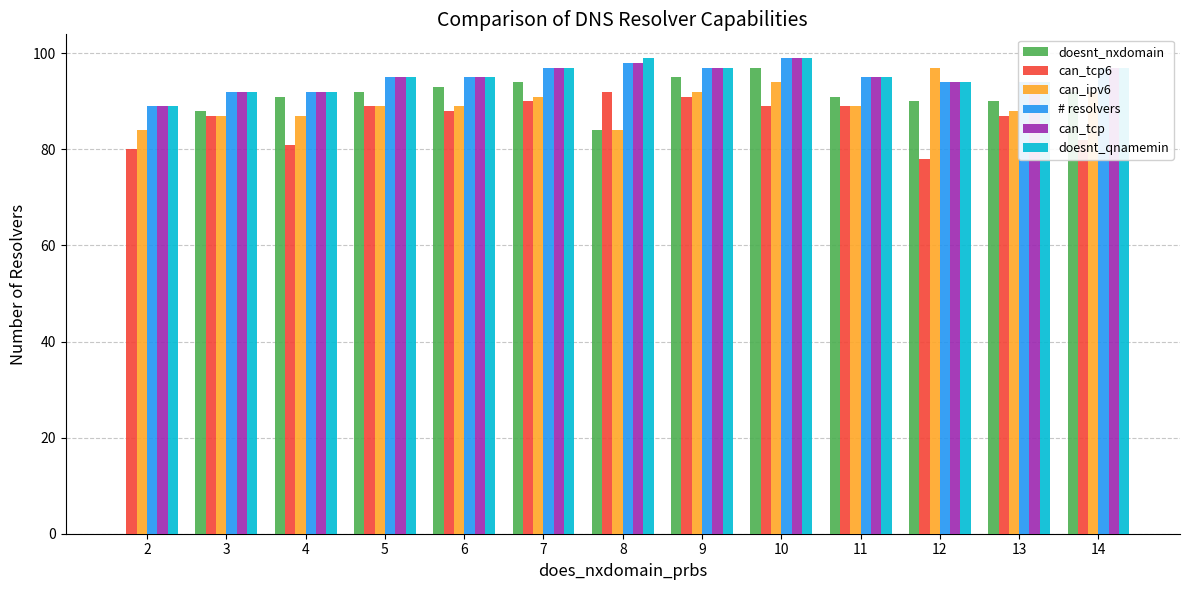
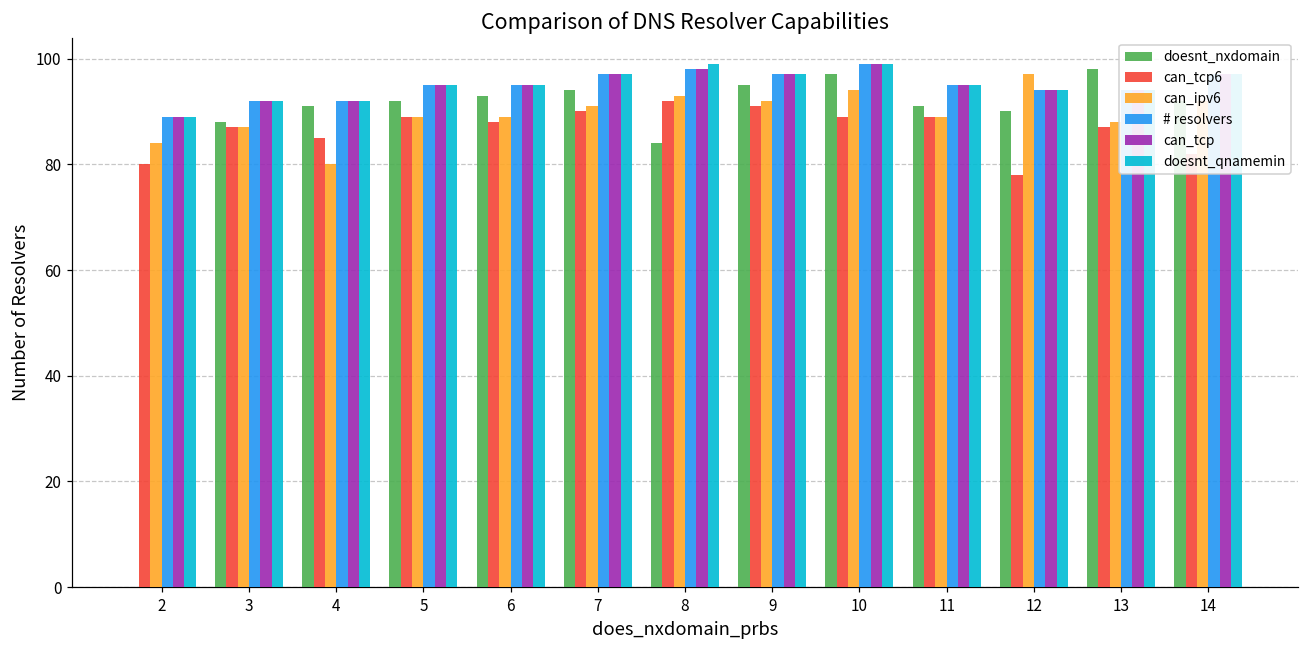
  {
    "doesnt_nxdomain": {
      "2": 0,
      "3": 88,
      "4": 91,
      "5": 92,
      "6": 93,
      "7": 94,
      "8": 84,
      "9": 95,
      "10": 97,
      "11": 91,
      "12": 90,
-     "13": 90
+     "13": 98
    },
    "can_tcp6": {
      "2": 80,
      "3": 87,
-     "4": 81,
+     "4": 85,
      "5": 89,
      "6": 88,
      "7": 90,
      "8": 92,
      "9": 91,
      "10": 89,
      "11": 89,
      "12": 78,
      "13": 87
    },
    "can_ipv6": {
      "2": 84,
      "3": 87,
-     "4": 87,
+     "4": 80,
      "5": 89,
      "6": 89,
      "7": 91,
-     "8": 84,
+     "8": 93,
      "9": 92,
      "10": 94,
      "11": 89,
      "12": 97,
      "13": 88
    },
    "can_tcp": {
      "2": 89,
      "3": 92,
      "4": 92,
      "5": 95,
      "6": 95,
      "7": 97,
      "8": 98,
      "9": 97,
      "10": 99,
      "11": 95,
      "12": 94
    }
  }
